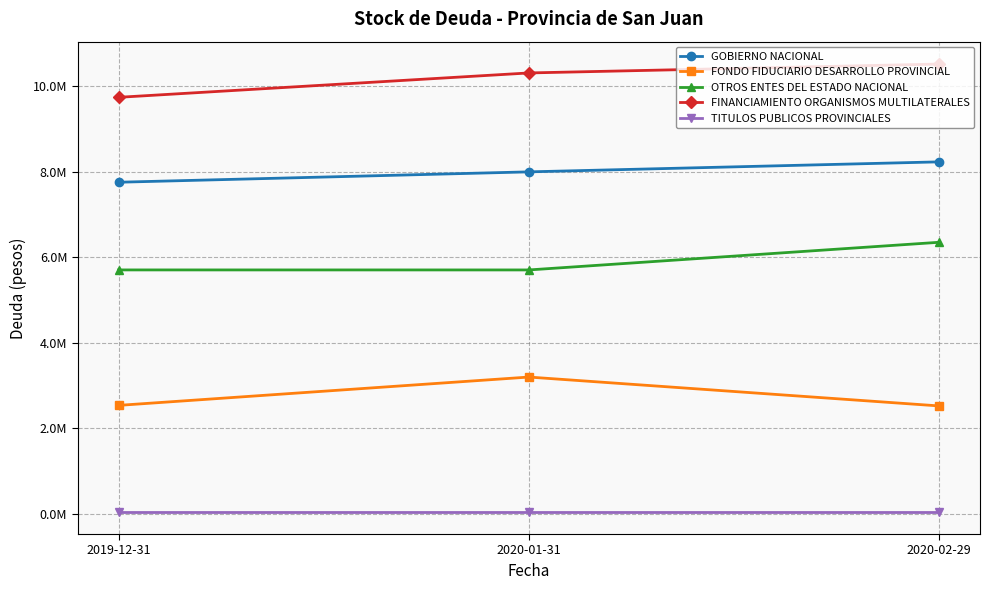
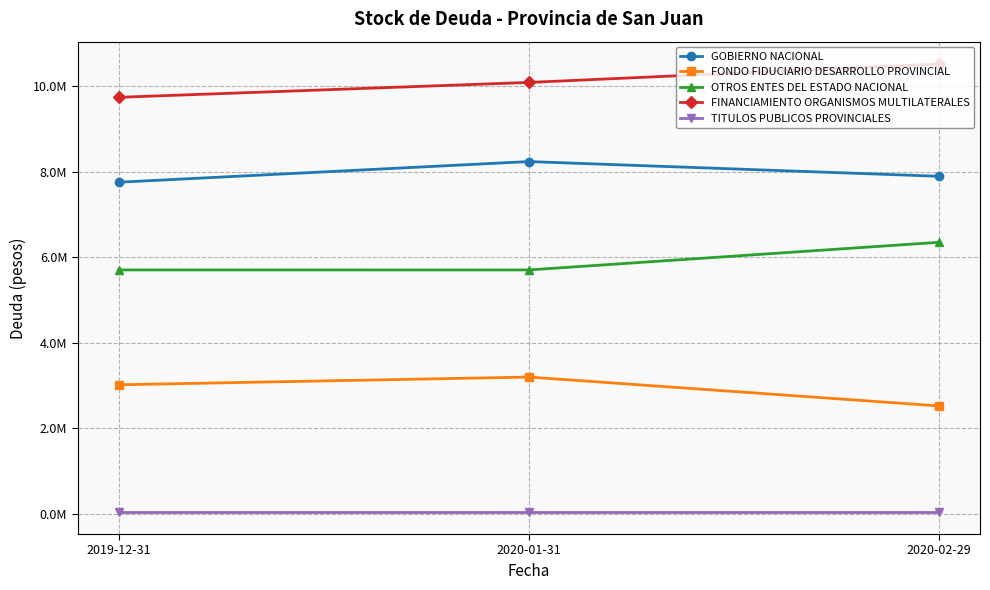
  {
    "GOBIERNO NACIONAL": {
      "2019-12-31": 7800000,
-     "2020-01-31": 8000000,
-     "2020-02-29": 8200000
+     "2020-01-31": 8200000,
+     "2020-02-29": 7900000
    },
    "FONDO FIDUCIARIO DESARROLLO PROVINCIAL": {
-     "2019-12-31": 2500000,
+     "2019-12-31": 3000000,
      "2020-01-31": 3200000,
      "2020-02-29": 2500000
    },
    "OTROS ENTES DEL ESTADO NACIONAL": {
      "2019-12-31": 5700000,
      "2020-01-31": 5700000,
      "2020-02-29": 6300000
    },
    "FINANCIAMIENTO ORGANISMOS MULTILATERALES": {
      "2019-12-31": 9700000,
-     "2020-01-31": 10300000
+     "2020-01-31": 10100000
    },
    "TITULOS PUBLICOS PROVINCIALES": {
      "2019-12-31": 100000,
      "2020-01-31": 100000,
      "2020-02-29": 100000
    }
  }
